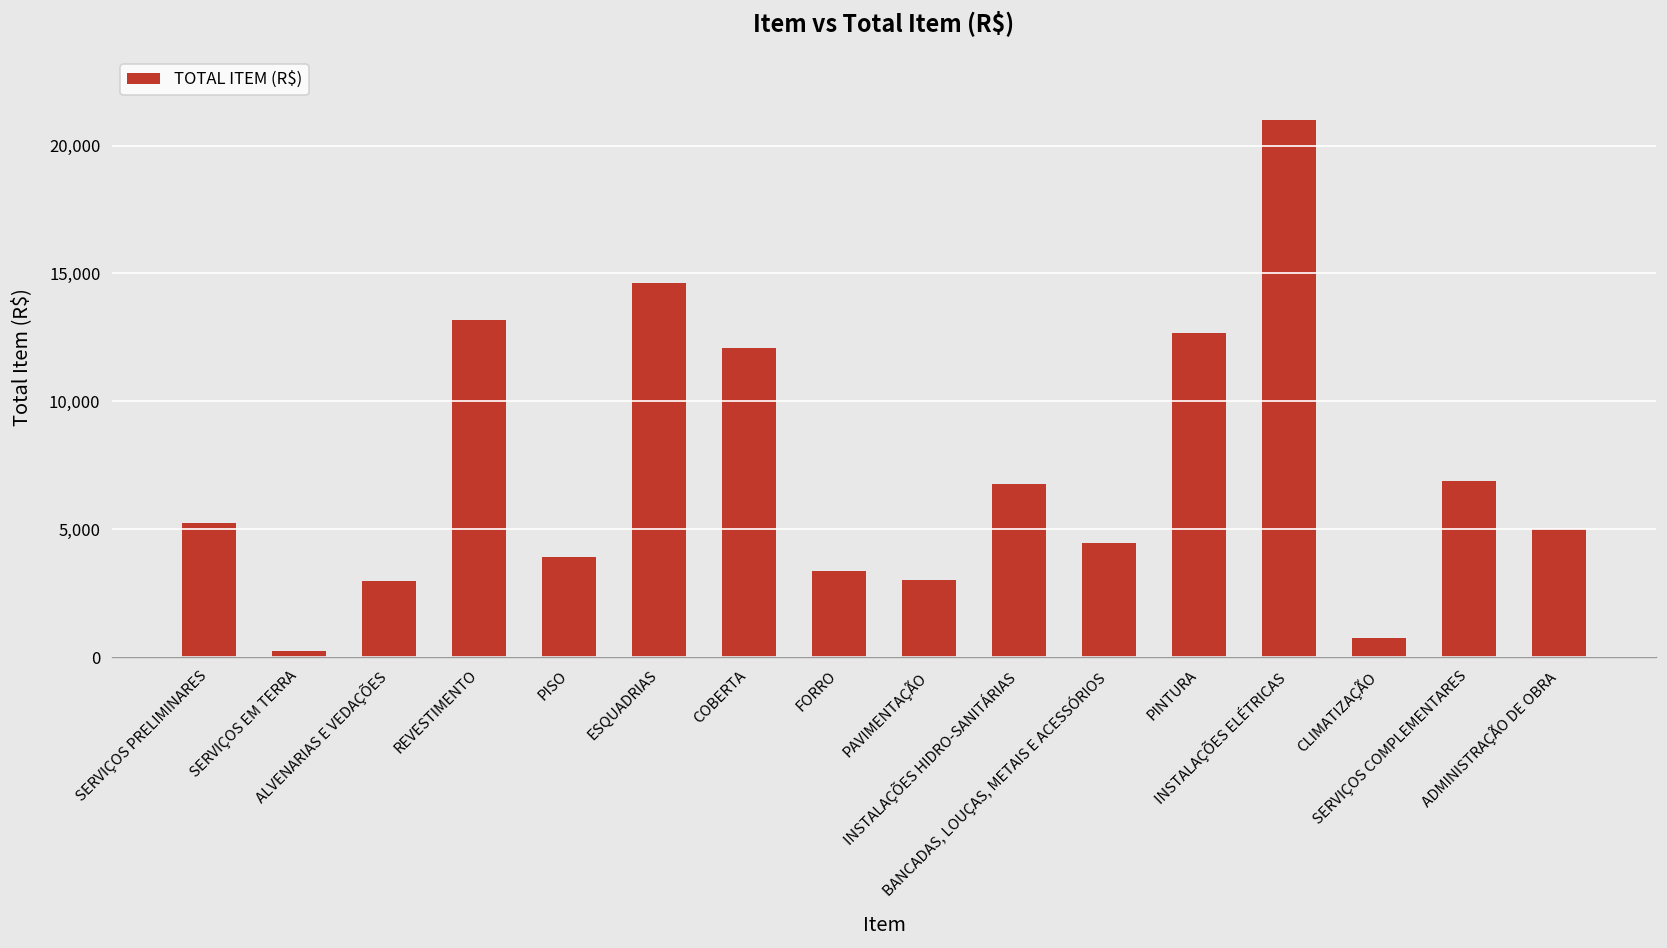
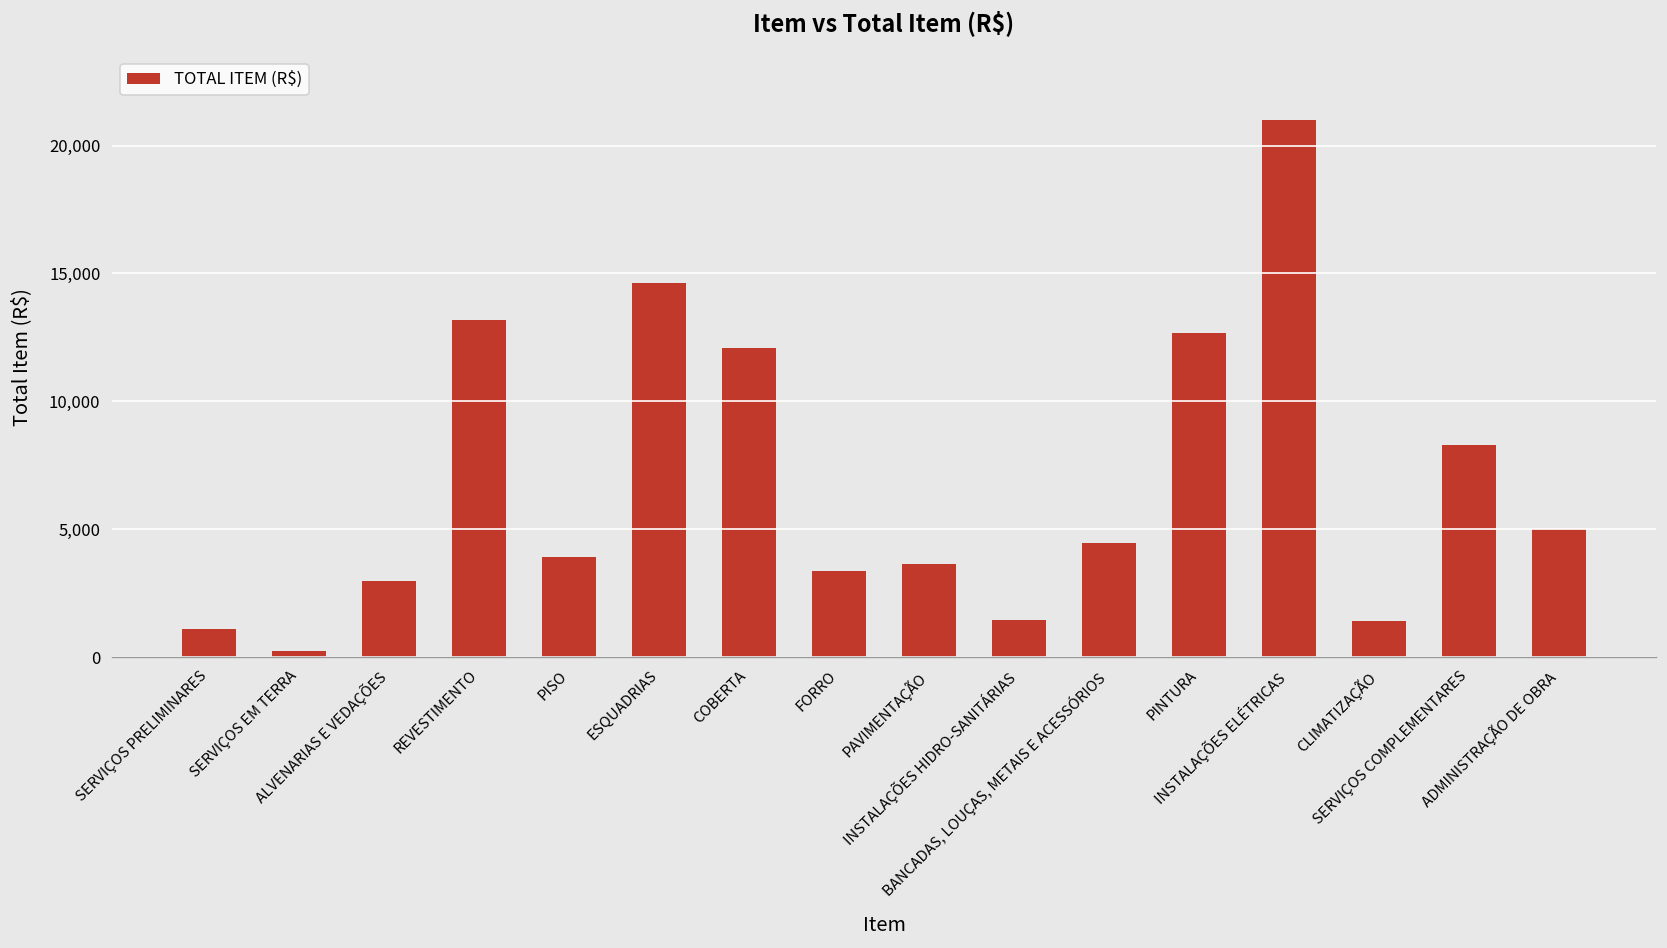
  {
-   "SERVIÇOS PRELIMINARES": "5,300",
+   "SERVIÇOS PRELIMINARES": "1,100",
    "SERVIÇOS EM TERRA": "200",
    "ALVENARIAS E VEDAÇÕES": "3,000",
    "REVESTIMENTO": "13,200",
    "PISO": "3,900",
    "ESQUADRIAS": "14,600",
    "COBERTA": "12,100",
    "FORRO": "3,400",
-   "PAVIMENTAÇÃO": "3,000",
-   "INSTALAÇÕES HIDRO-SANITÁRIAS": "6,800",
+   "PAVIMENTAÇÃO": "3,600",
+   "INSTALAÇÕES HIDRO-SANITÁRIAS": "1,500",
    "BANCADAS, LOUÇAS, METAIS E ACESSÓRIOS": "4,500",
    "PINTURA": "12,700",
    "INSTALAÇÕES ELÉTRICAS": "21,000",
-   "CLIMATIZAÇÃO": "800",
-   "SERVIÇOS COMPLEMENTARES": "6,900",
+   "CLIMATIZAÇÃO": "1,400",
+   "SERVIÇOS COMPLEMENTARES": "8,300",
    "ADMINISTRAÇÃO DE OBRA": "5,000"
  }
